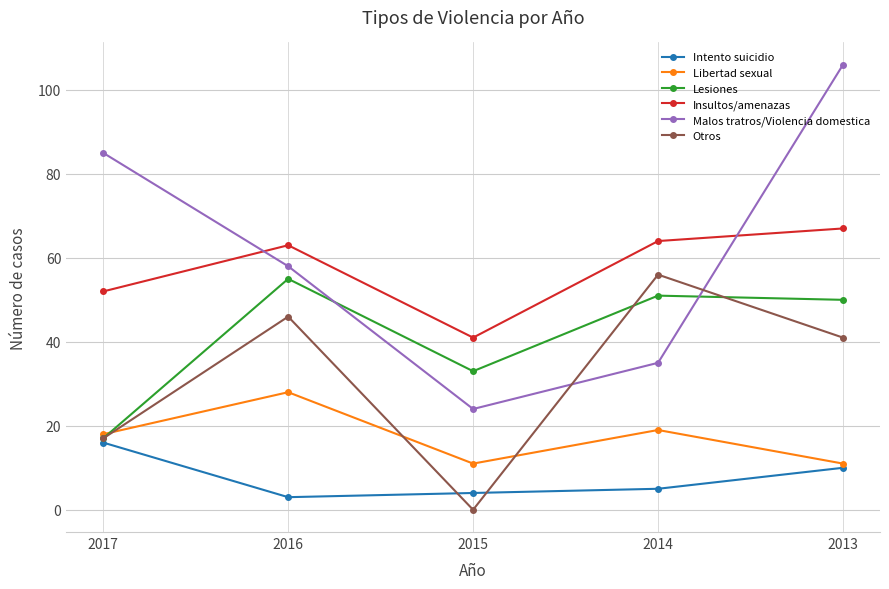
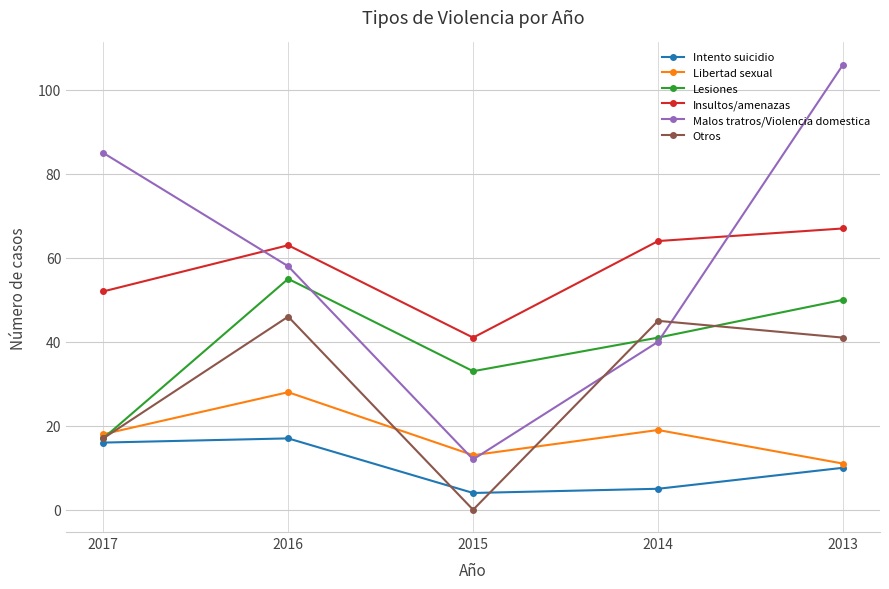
  {
    "Intento suicidio": {
      "2017": 16,
-     "2016": 3,
+     "2016": 17,
      "2015": 4,
      "2014": 5,
      "2013": 10
    },
    "Libertad sexual": {
      "2017": 18,
      "2016": 28,
-     "2015": 11,
+     "2015": 13,
      "2014": 19,
      "2013": 11
    },
    "Lesiones": {
      "2016": 55,
      "2015": 33,
-     "2014": 51,
+     "2014": 41,
      "2013": 50
    },
    "Insultos/amenazas": {
      "2017": 52,
      "2016": 63,
      "2015": 41,
      "2014": 64,
      "2013": 67
    },
    "Malos tratros/Violencia domestica": {
      "2017": 85,
      "2016": 58,
-     "2015": 24,
-     "2014": 35,
+     "2015": 12,
+     "2014": 40,
      "2013": 106
    },
    "Otros": {
      "2016": 46,
      "2015": 0,
-     "2014": 56,
+     "2014": 45,
      "2013": 41
    }
  }
